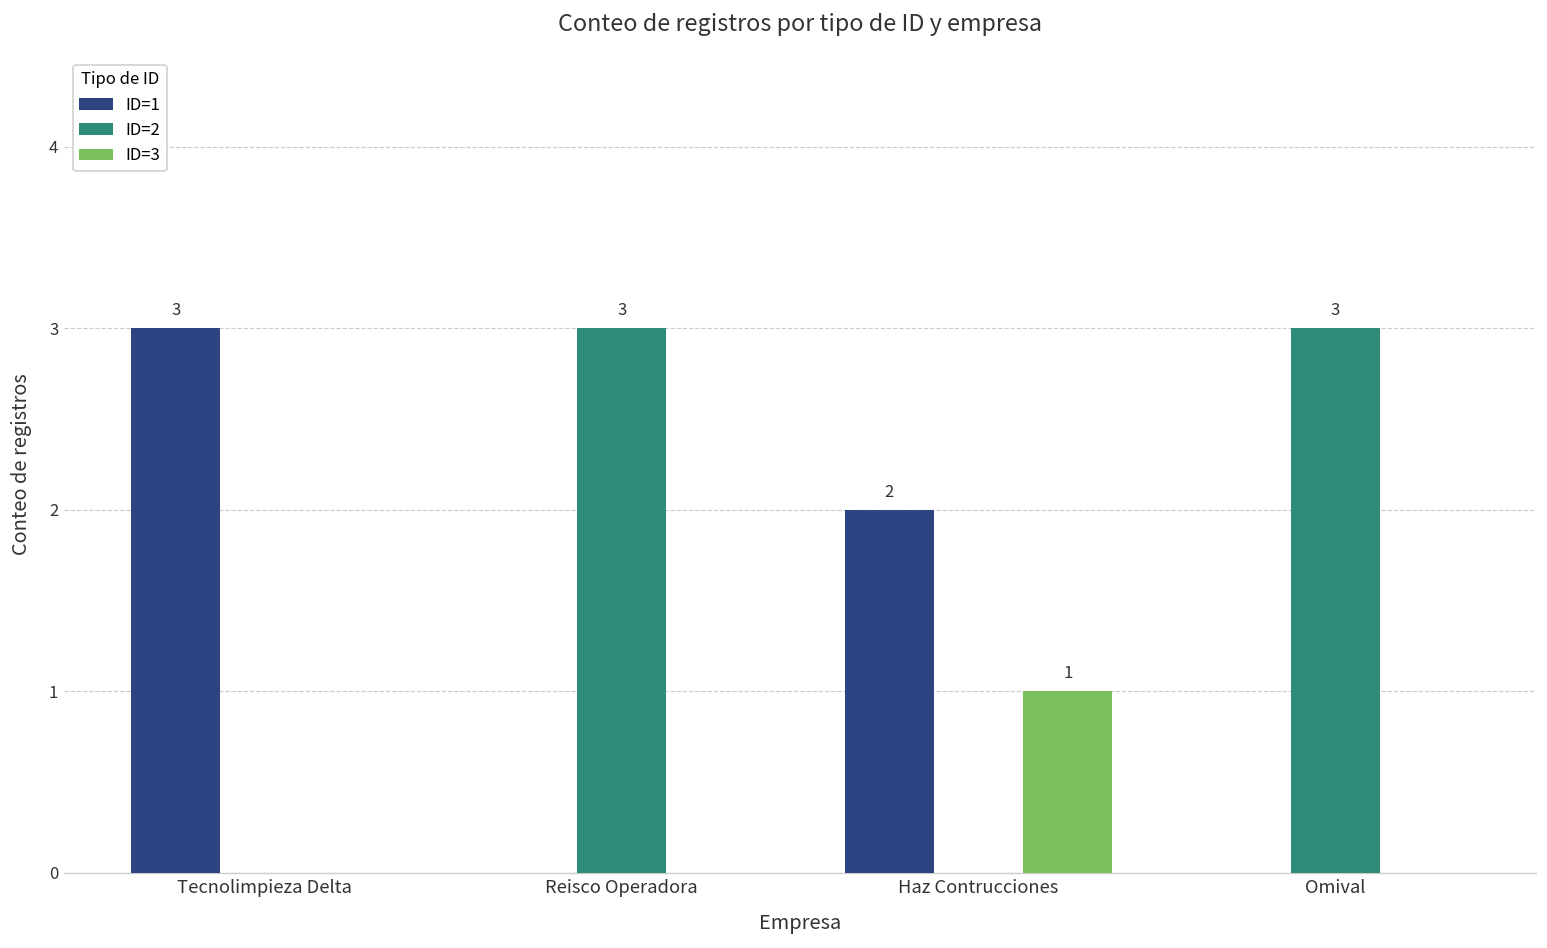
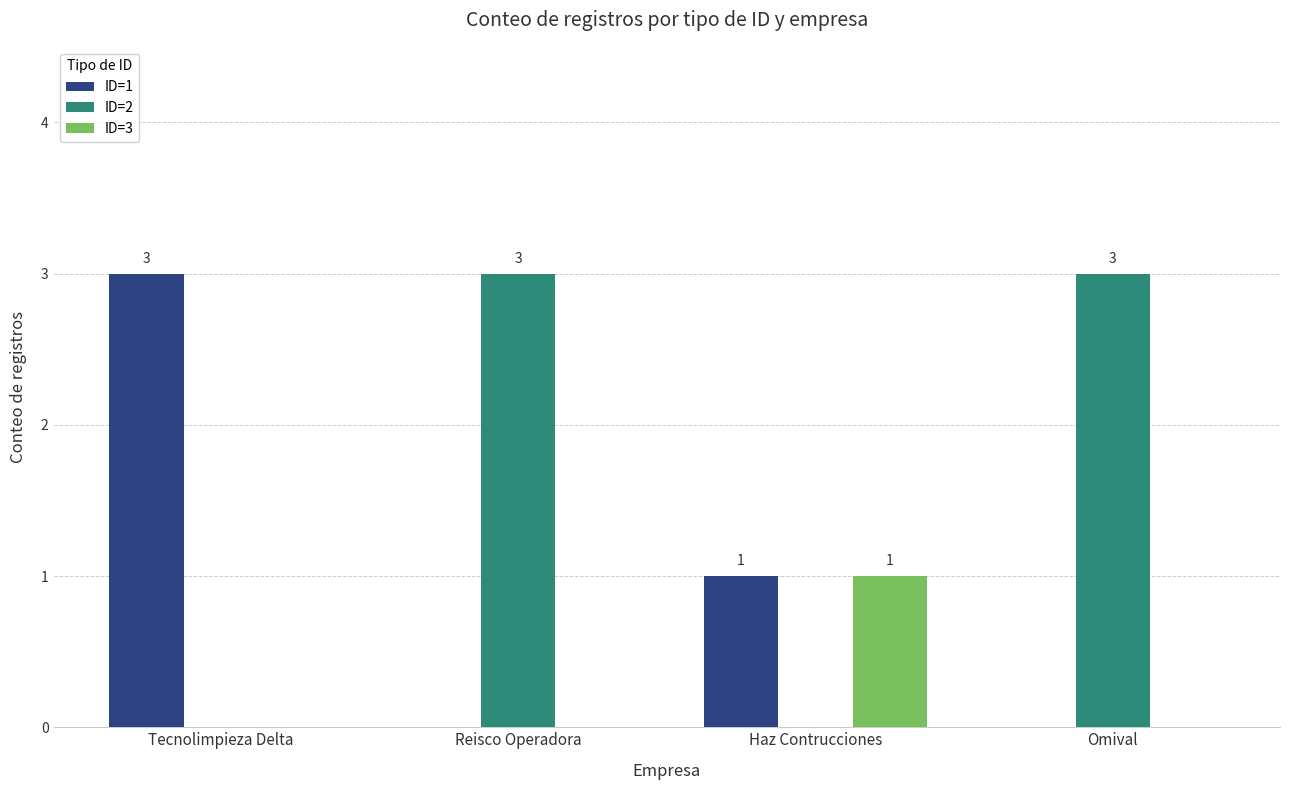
  {
    "ID=1": {
      "Tecnolimpieza Delta": 3,
-     "Haz Contrucciones": 2
+     "Haz Contrucciones": 1
    },
    "ID=2": {
      "Reisco Operadora": 3,
      "Omival": 3
    },
    "ID=3": {
      "Haz Contrucciones": 1
    }
  }
